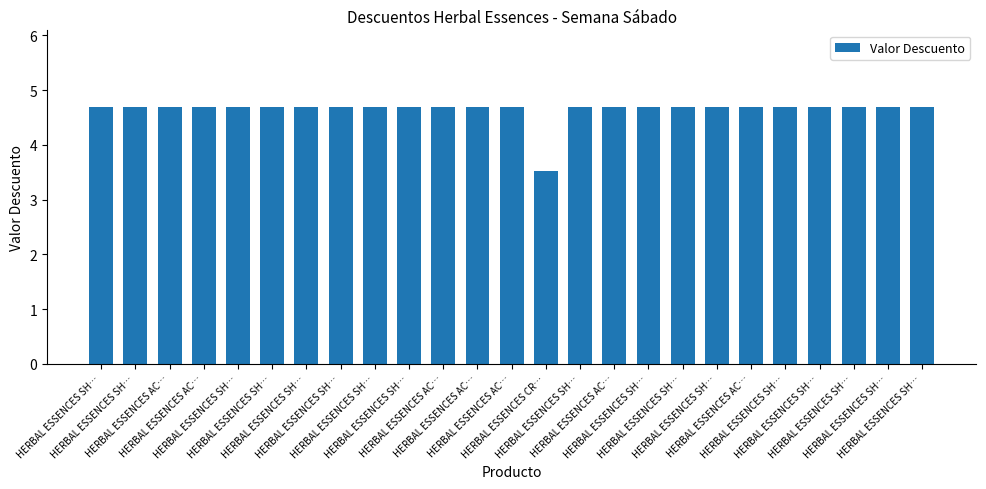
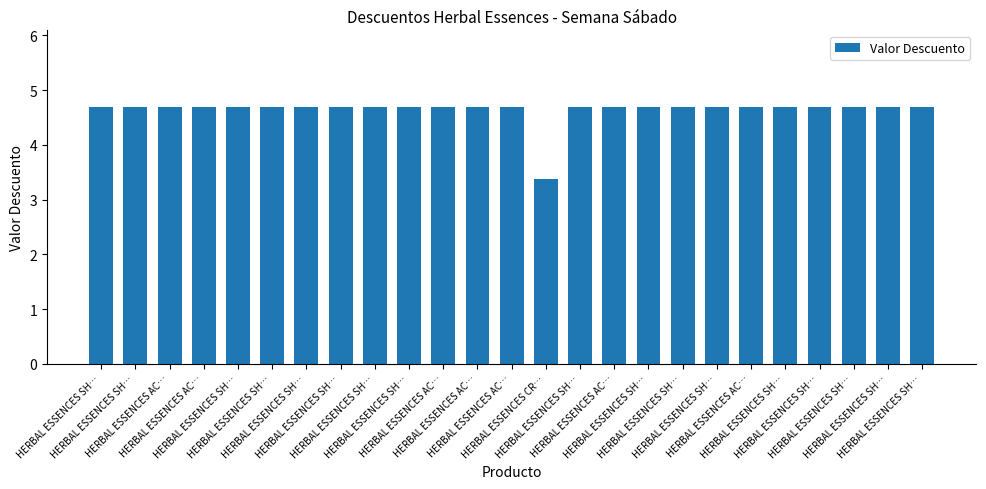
  {
-   "HERBAL ESSENCES CR…": 3.5
+   "HERBAL ESSENCES CR…": 3.4
  }
